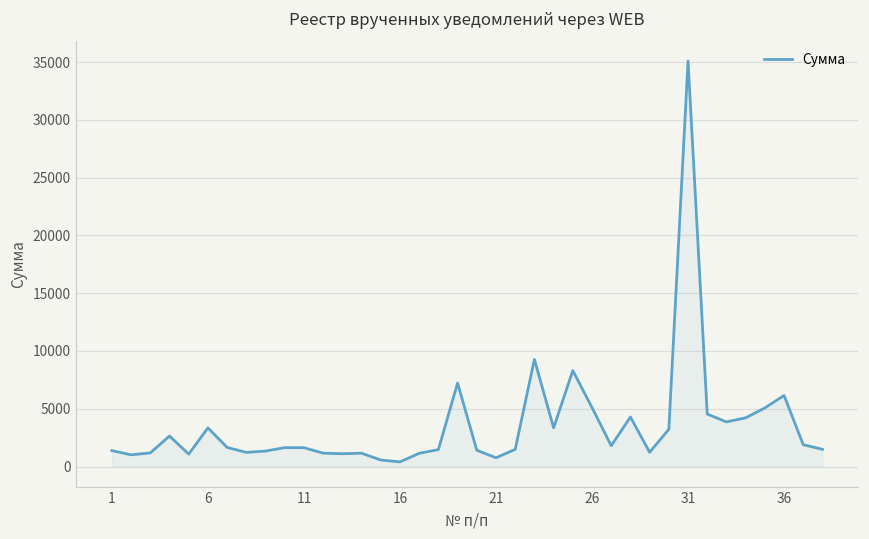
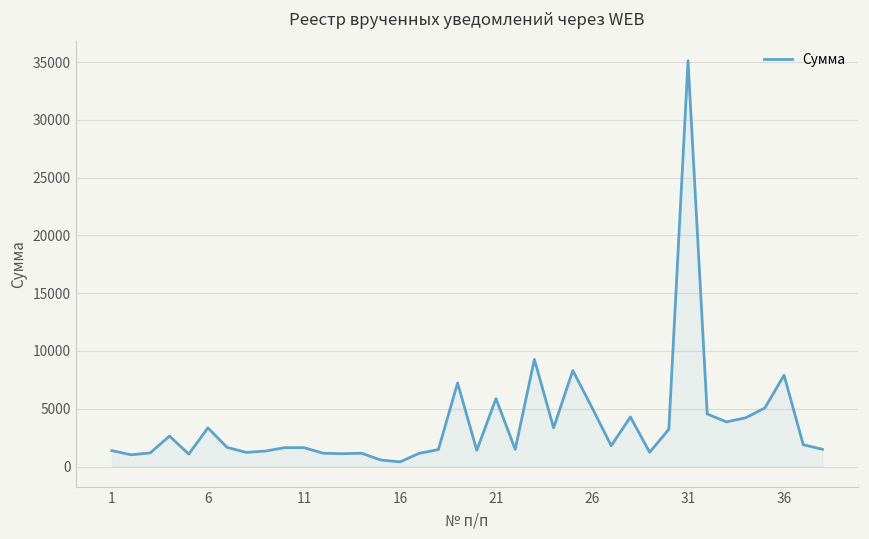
  {
    "1": 1400,
    "6": 3300,
    "11": 1600,
    "16": 400,
-   "21": 800,
+   "21": 5900,
    "26": 5100,
    "31": 35100,
-   "36": 6100
+   "36": 7900
  }
